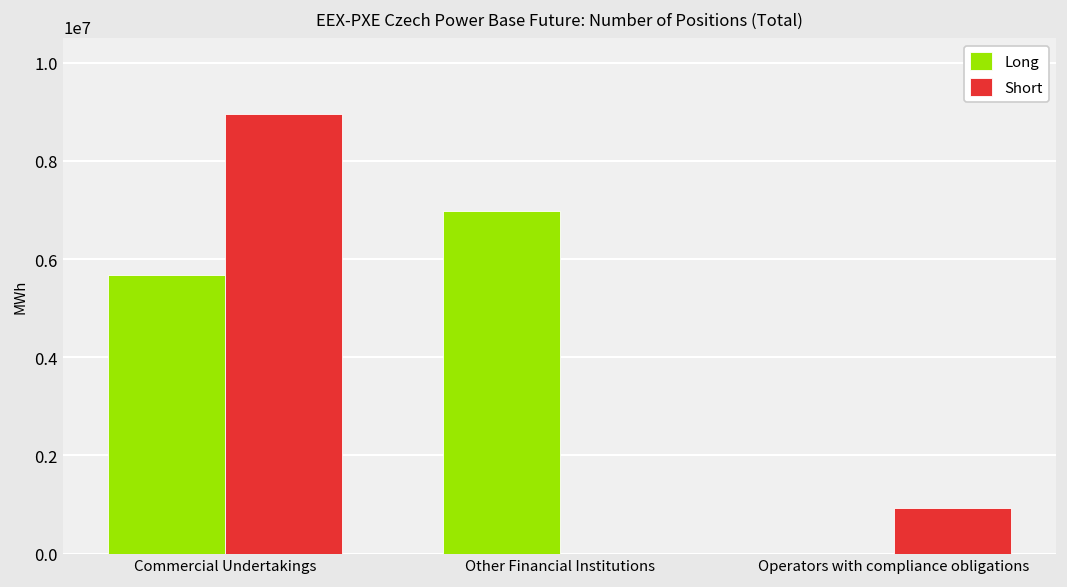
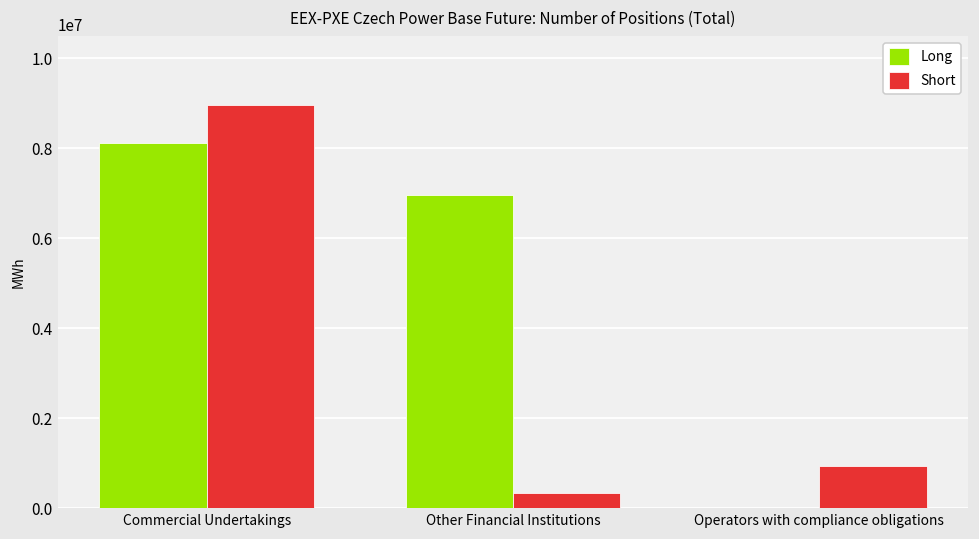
  {
    "Long": {
-     "Commercial Undertakings": 5700000,
+     "Commercial Undertakings": 8100000,
      "Other Financial Institutions": 7000000,
      "Operators with compliance obligations": 0
    },
    "Short": {
      "Commercial Undertakings": 9000000,
-     "Other Financial Institutions": 0,
+     "Other Financial Institutions": 300000,
      "Operators with compliance obligations": 900000
    }
  }
